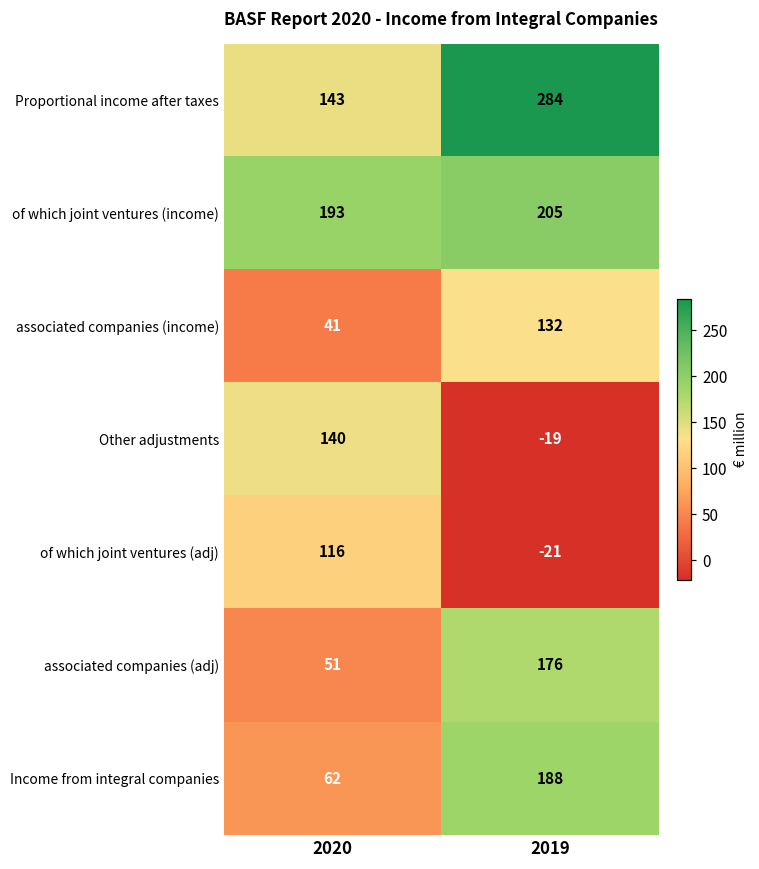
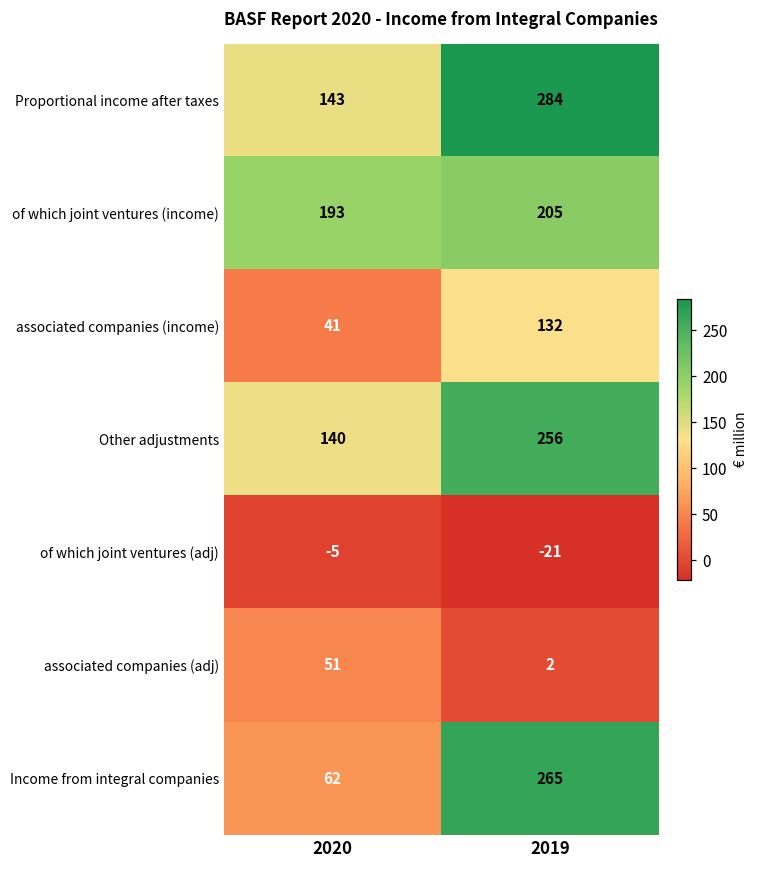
  {
    "Proportional income after taxes": {
      "2020": 143,
      "2019": 284
    },
    "of which joint ventures (income)": {
      "2020": 193,
      "2019": 205
    },
    "associated companies (income)": {
      "2020": 41,
      "2019": 132
    },
    "Other adjustments": {
      "2020": 140,
-     "2019": -19
+     "2019": 256
    },
    "of which joint ventures (adj)": {
-     "2020": 116,
+     "2020": -5,
      "2019": -21
    },
    "associated companies (adj)": {
      "2020": 51,
-     "2019": 176
+     "2019": 2
    },
    "Income from integral companies": {
      "2020": 62,
-     "2019": 188
+     "2019": 265
    }
  }
